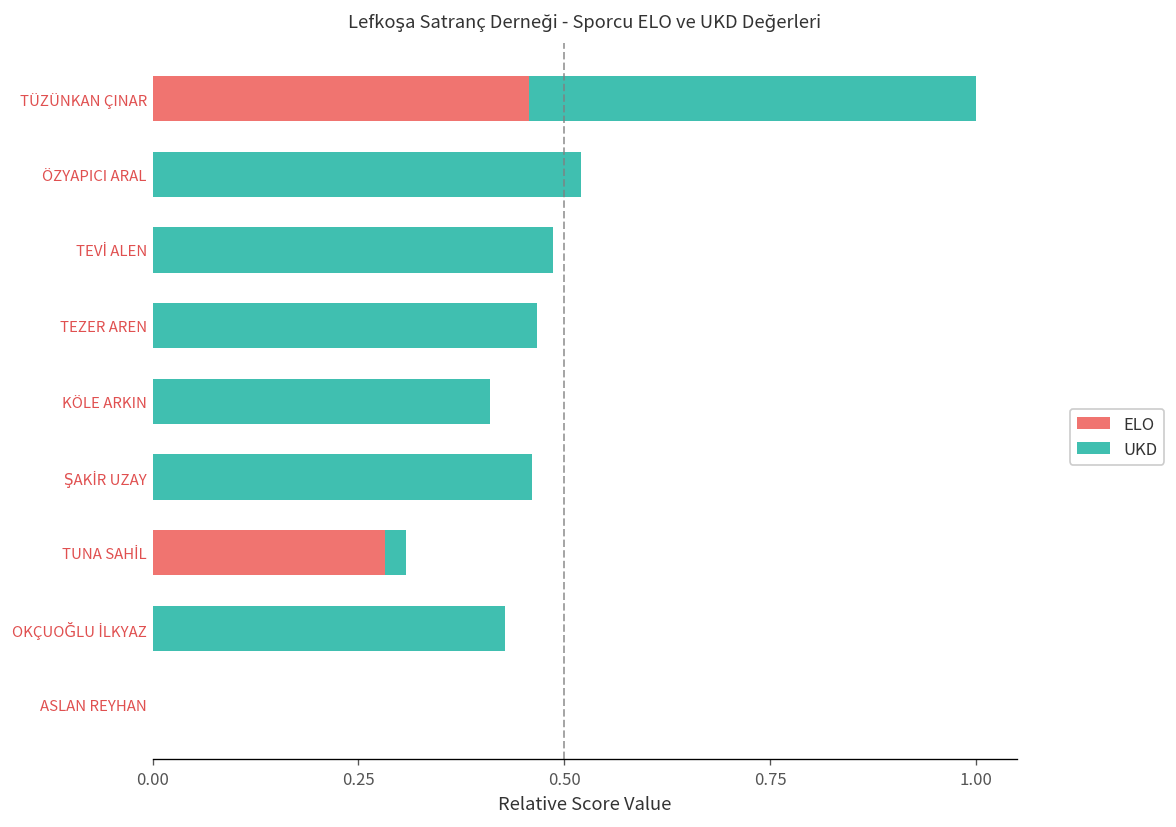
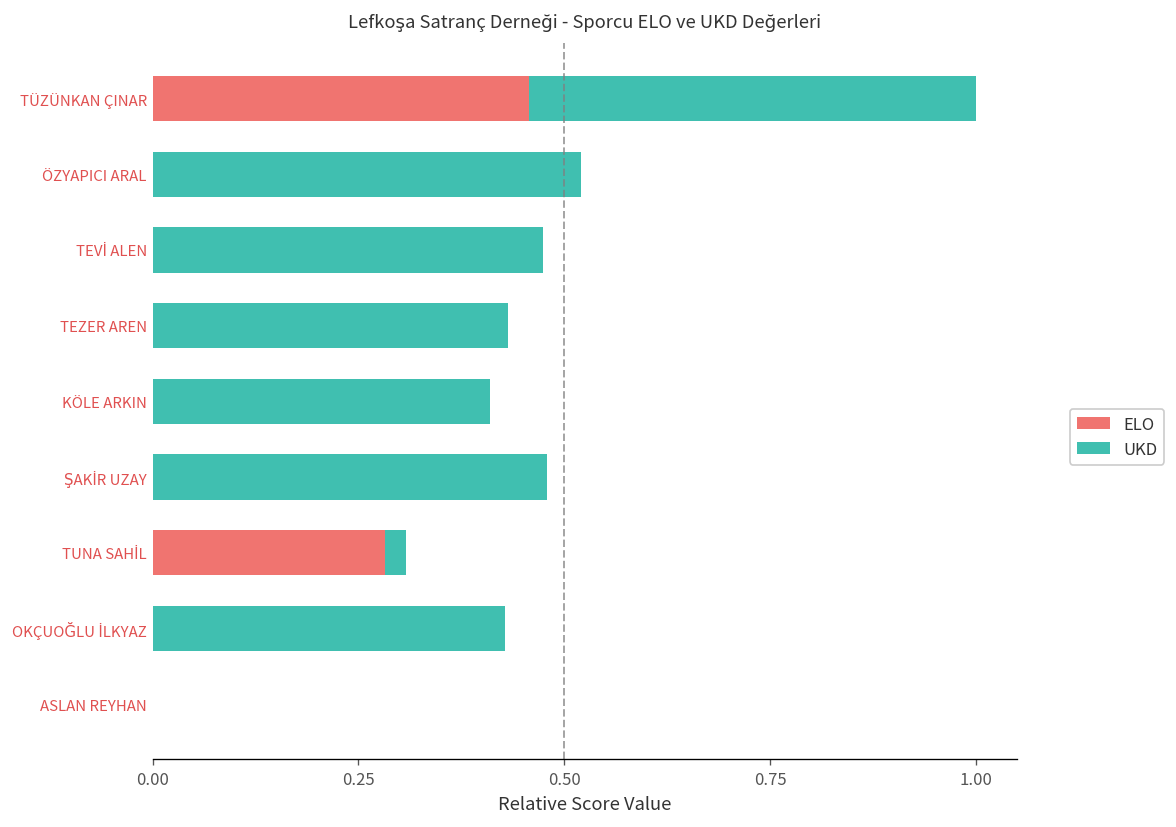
  {
    "ELO": {
      "TÜZÜNKAN ÇINAR": 0.46,
      "ÖZYAPICI ARAL": 0.00,
      "TEVİ ALEN": 0.00,
      "TEZER AREN": 0.00,
      "KÖLE ARKIN": 0.00,
      "ŞAKİR UZAY": 0.00,
      "TUNA SAHİL": 0.28,
      "OKÇUOĞLU İLKYAZ": 0.00,
      "ASLAN REYHAN": 0.00
    },
    "UKD": {
      "TÜZÜNKAN ÇINAR": 0.54,
      "ÖZYAPICI ARAL": 0.52,
-     "TEVİ ALEN": 0.49,
-     "TEZER AREN": 0.47,
+     "TEVİ ALEN": 0.47,
+     "TEZER AREN": 0.43,
      "KÖLE ARKIN": 0.41,
-     "ŞAKİR UZAY": 0.46,
+     "ŞAKİR UZAY": 0.48,
      "TUNA SAHİL": 0.03,
      "OKÇUOĞLU İLKYAZ": 0.43,
      "ASLAN REYHAN": 0.00
    }
  }
